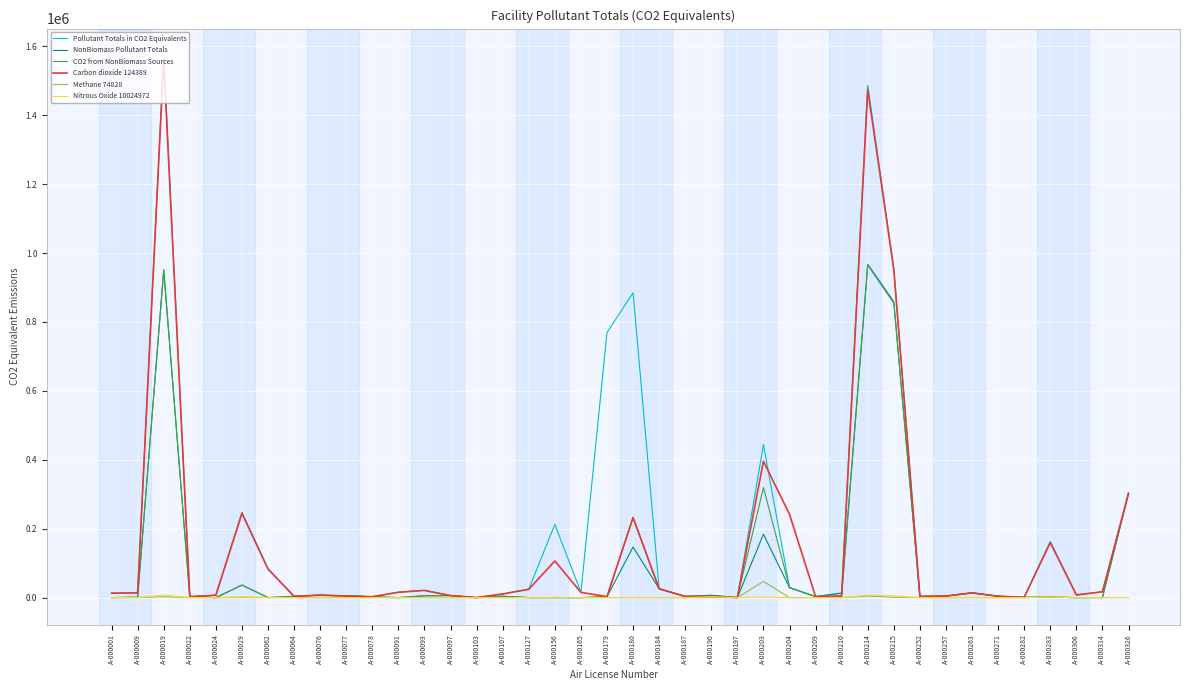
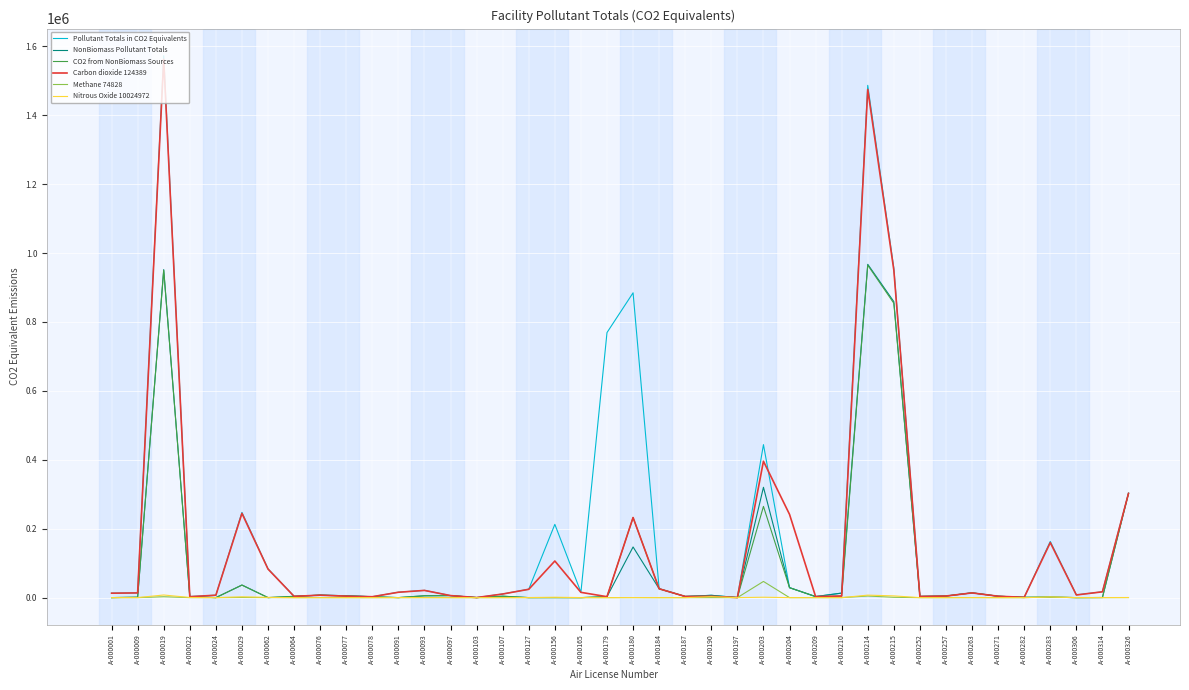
  {
    "Pollutant Totals in CO2 Equivalents": {
      "A-000156": 210000,
      "A-000179": 770000,
      "A-000180": 880000,
      "A-000203": 440000,
      "A-000214": 1490000
    },
    "NonBiomass Pollutant Totals": {
      "A-000180": 150000,
-     "A-000203": 180000
+     "A-000203": 320000
    },
    "CO2 from NonBiomass Sources": {
-     "A-000203": 320000
+     "A-000203": 260000
    },
    "Carbon dioxide 124389": {
      "A-000156": 110000,
      "A-000203": 400000,
      "A-000204": 240000,
      "A-000214": 1470000
    },
    "Methane 74828": {
      "A-000203": 50000
    },
    "Nitrous Oxide 10024972": {
      "A-000203": 0
    }
  }
